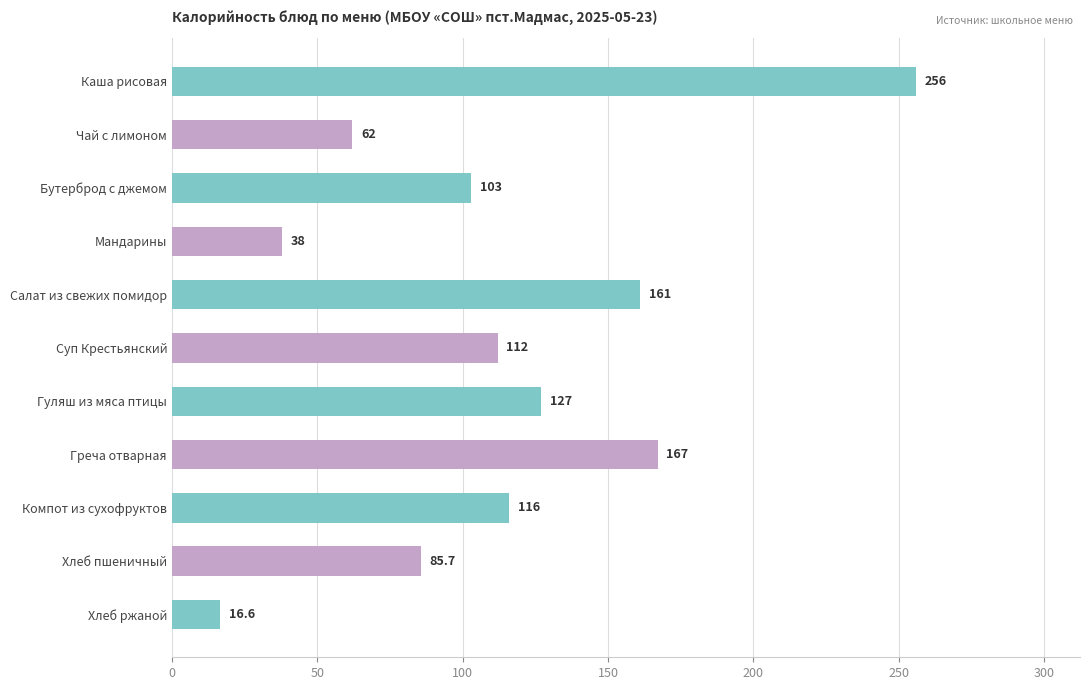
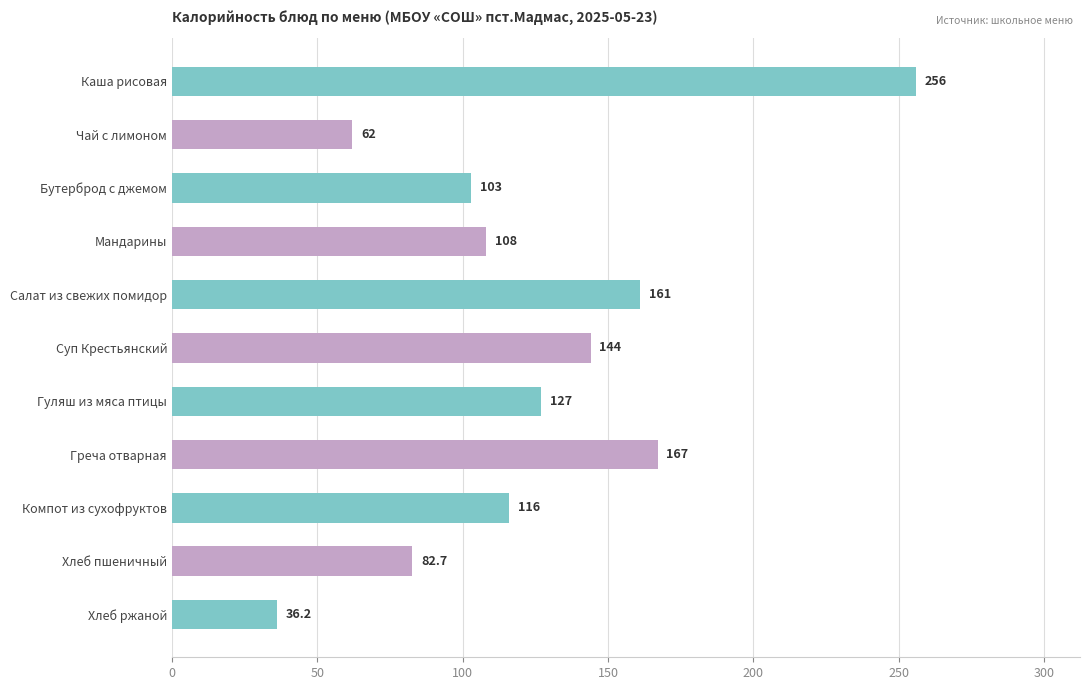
  {
    "Каша рисовая": 256,
    "Чай с лимоном": 62,
    "Бутерброд с джемом": 103,
-   "Мандарины": 38,
+   "Мандарины": 108,
    "Салат из свежих помидор": 161,
-   "Суп Крестьянский": 112,
+   "Суп Крестьянский": 144,
    "Гуляш из мяса птицы": 127,
    "Греча отварная": 167,
    "Компот из сухофруктов": 116,
-   "Хлеб пшеничный": 85.7,
-   "Хлеб ржаной": 16.6
+   "Хлеб пшеничный": 82.7,
+   "Хлеб ржаной": 36.2
  }
